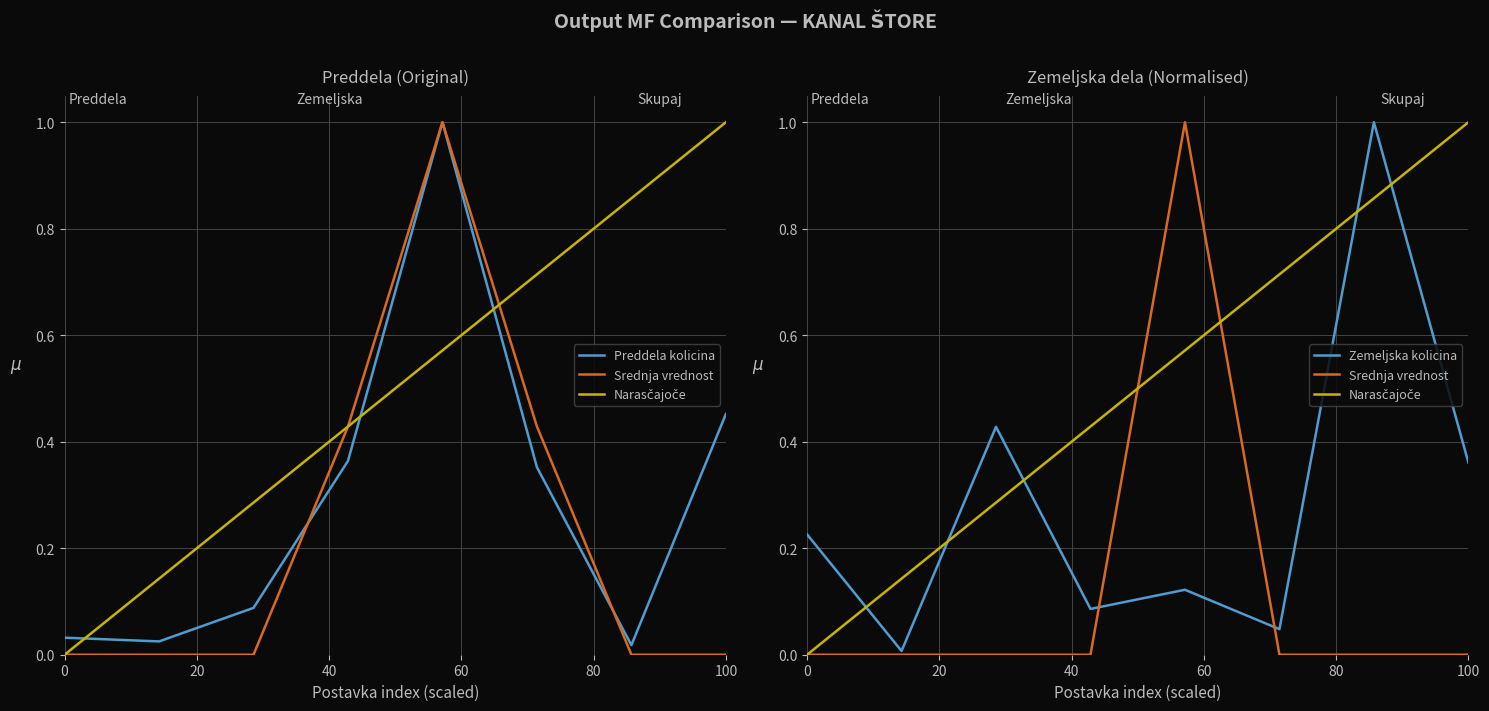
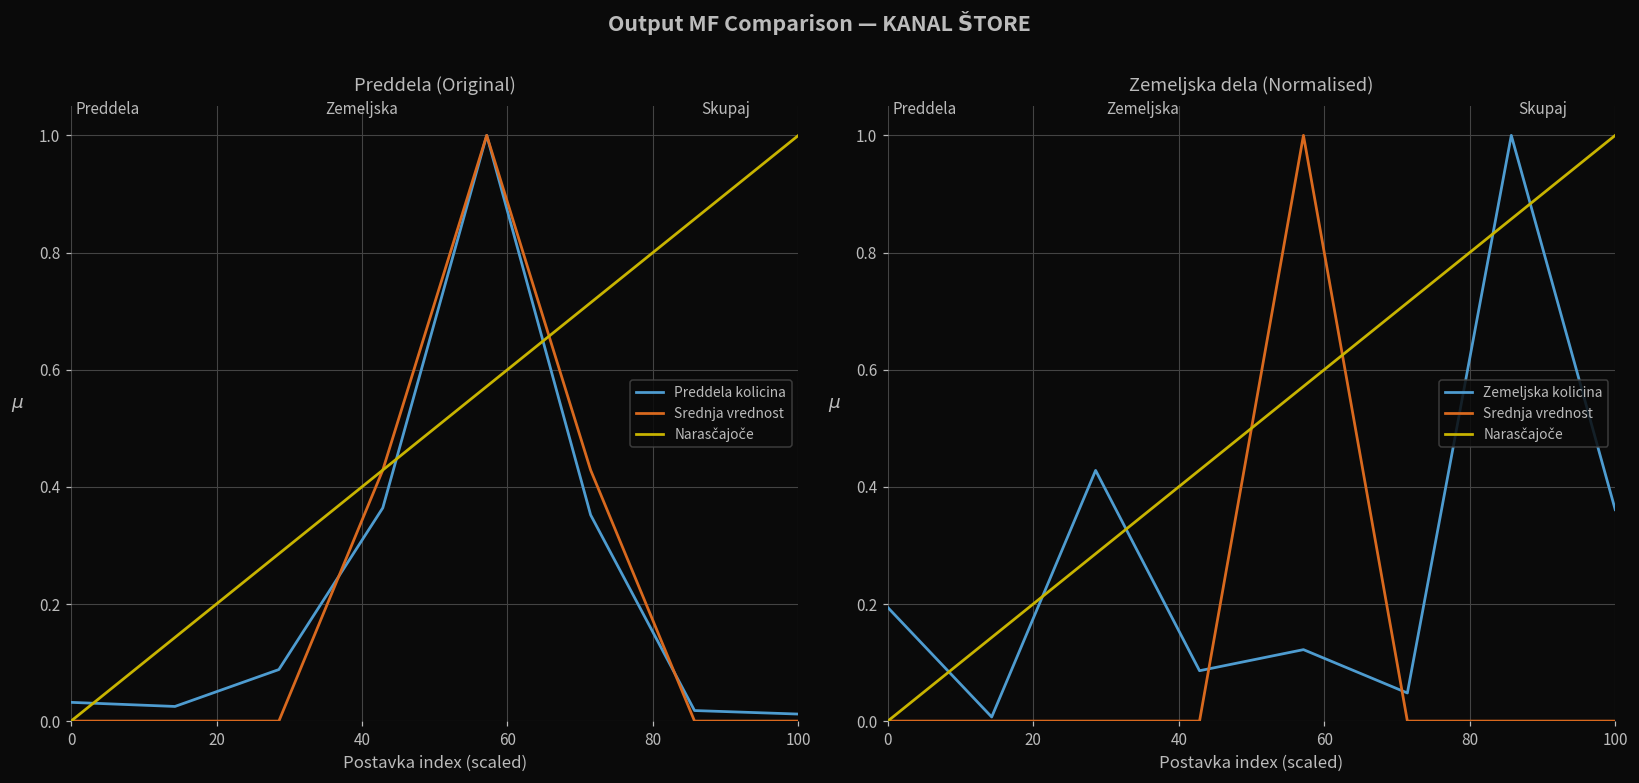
  {
    "Preddela (Original)": {
      "Preddela kolicina": {
        "0": 0.03,
-       "100": 0.45
+       "100": 0.01
      },
      "Srednja vrednost": {
        "100": 0.00
      },
      "Narasčajoče": {
        "100": 1.00
      }
    },
    "Zemeljska dela (Normalised)": {
      "Zemeljska kolicina": {
-       "0": 0.23,
+       "0": 0.19,
        "100": 0.36
      },
      "Srednja vrednost": {
        "100": 0.00
      },
      "Narasčajoče": {
        "100": 1.00
      }
    }
  }
